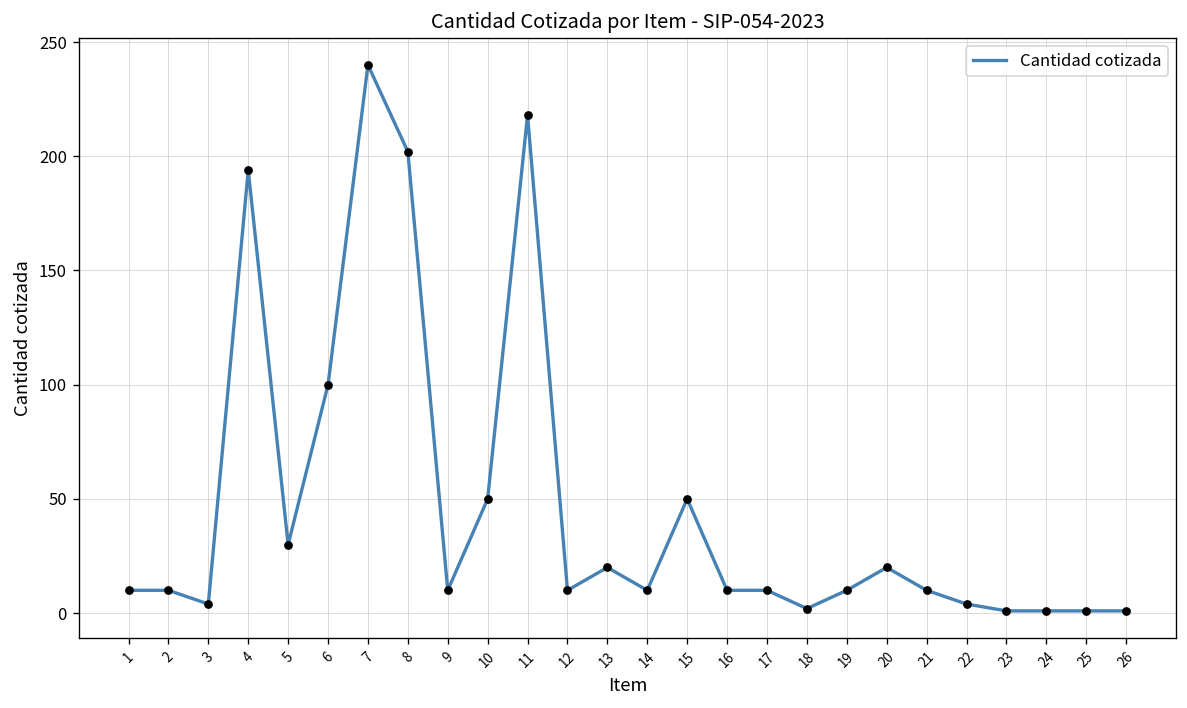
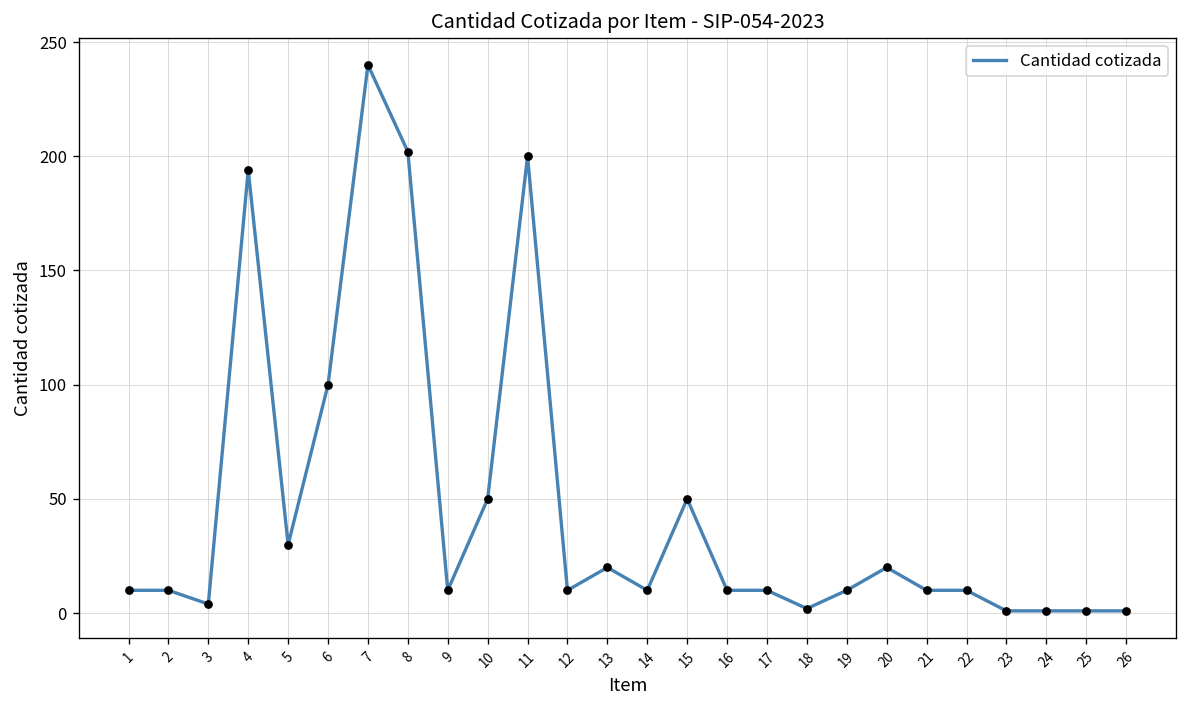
  {
    "1": 10,
    "2": 10,
    "3": 4,
    "4": 194,
    "5": 30,
    "6": 100,
    "7": 240,
    "8": 202,
    "9": 10,
    "10": 50,
-   "11": 218,
+   "11": 200,
    "12": 10,
    "13": 20,
    "14": 10,
    "15": 50,
    "16": 10,
    "17": 10,
    "18": 2,
    "19": 10,
    "20": 20,
    "21": 10,
-   "22": 4,
+   "22": 10,
    "23": 1,
    "24": 1,
    "25": 1,
    "26": 1
  }
